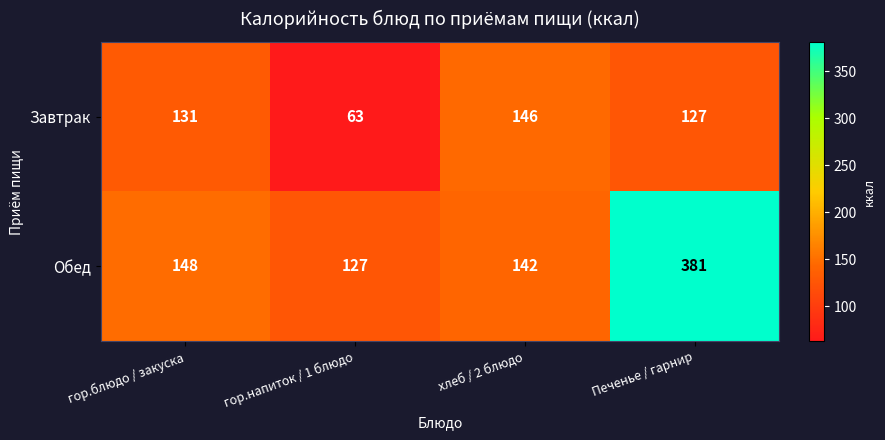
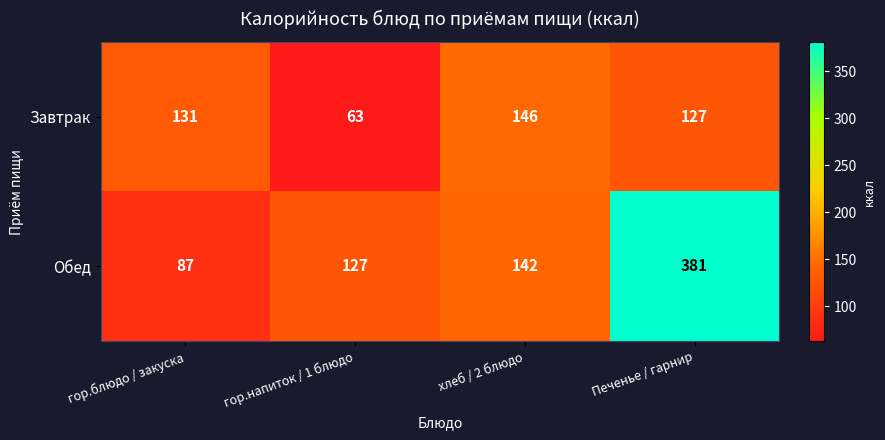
  {
    "Завтрак": {
      "гор.блюдо / закуска": 131,
      "гор.напиток / 1 блюдо": 63,
      "хлеб / 2 блюдо": 146,
      "Печенье / гарнир": 127
    },
    "Обед": {
-     "гор.блюдо / закуска": 148,
+     "гор.блюдо / закуска": 87,
      "гор.напиток / 1 блюдо": 127,
      "хлеб / 2 блюдо": 142,
      "Печенье / гарнир": 381
    }
  }
